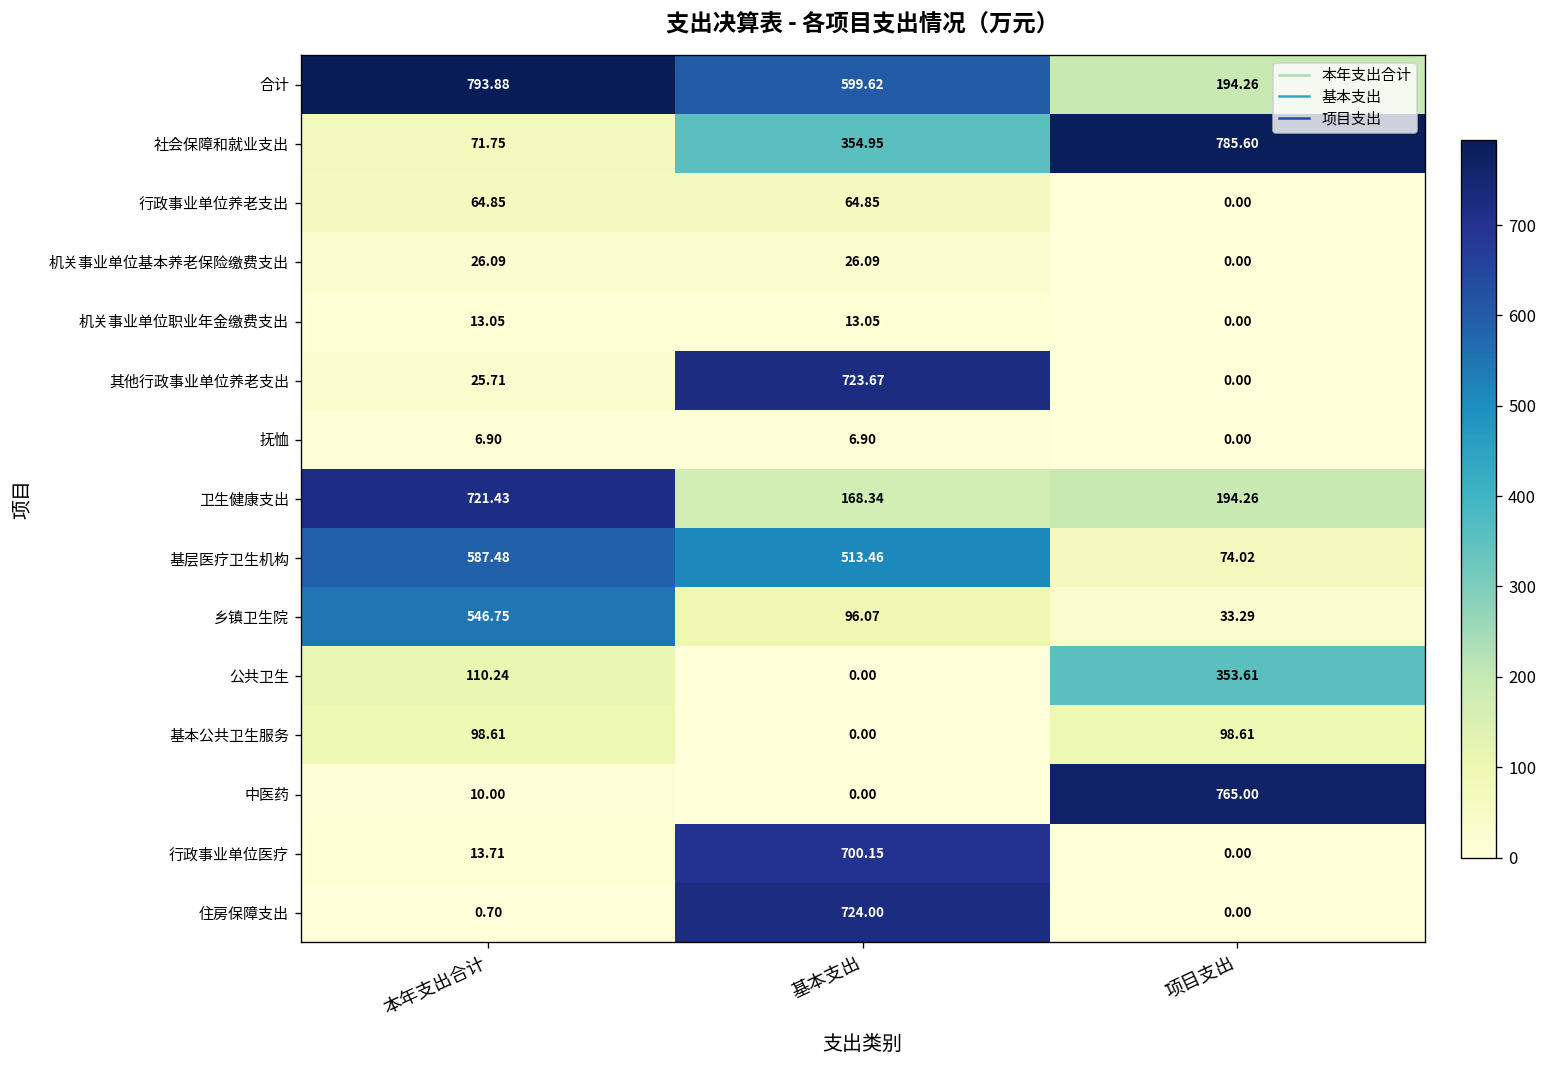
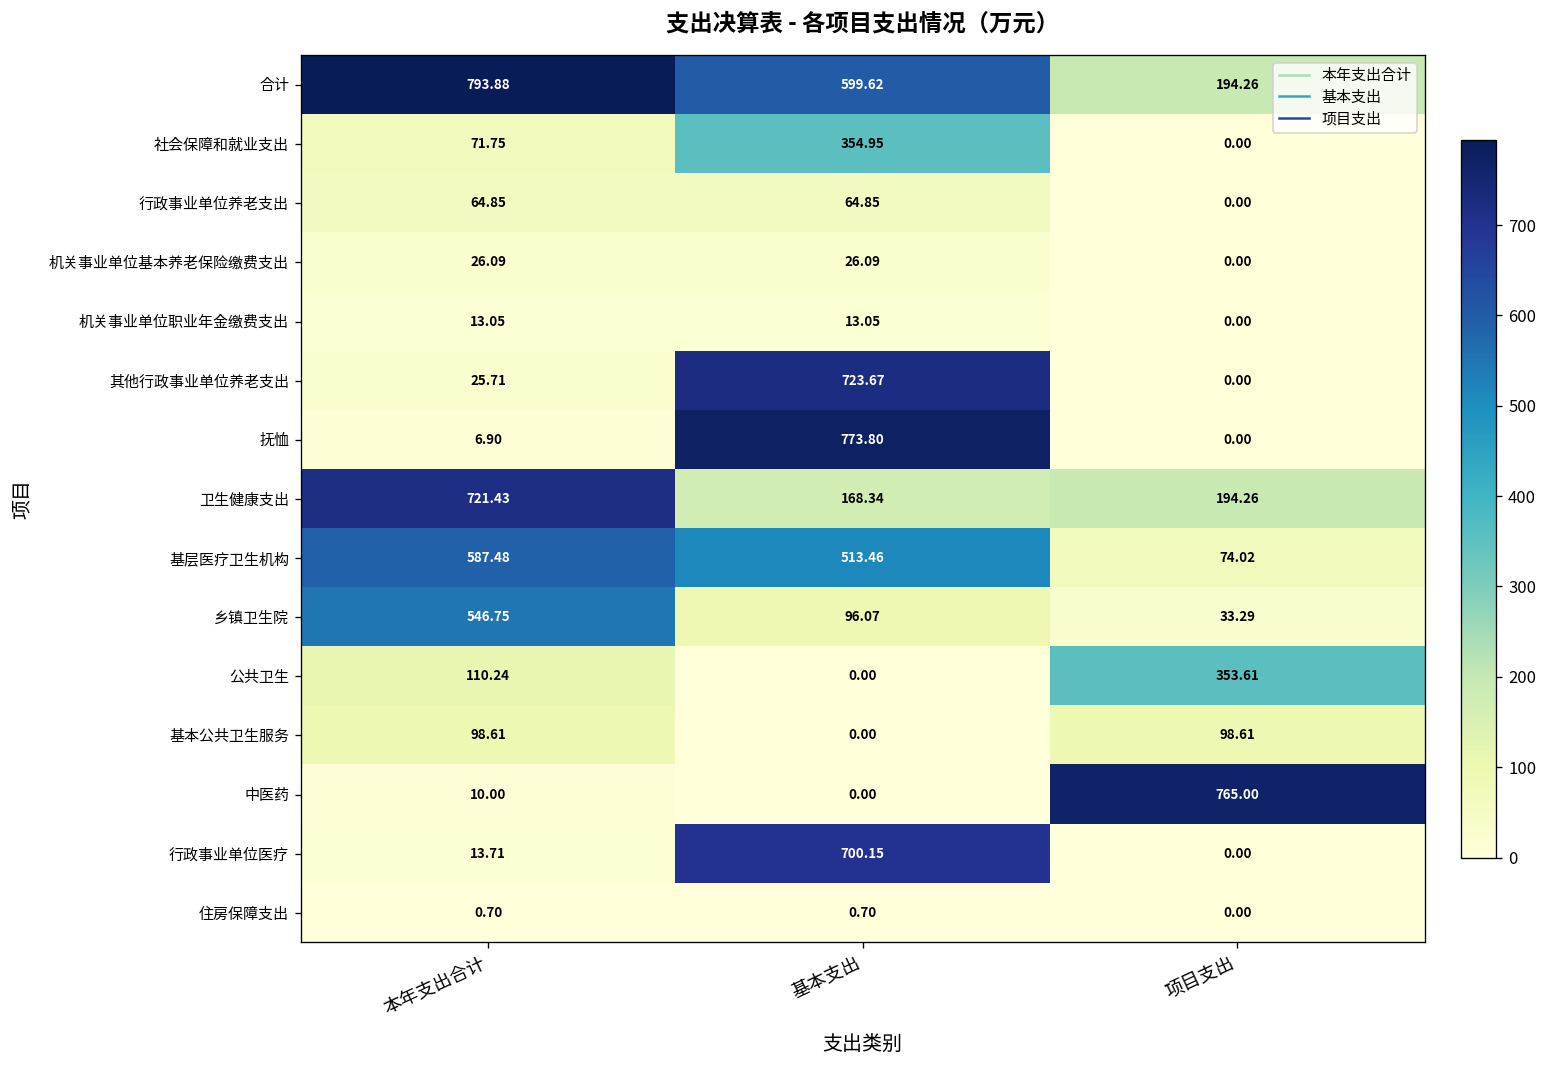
  {
    "合计": {
      "本年支出合计": 793.88,
      "基本支出": 599.62,
      "项目支出": 194.26
    },
    "社会保障和就业支出": {
      "本年支出合计": 71.75,
      "基本支出": 354.95,
-     "项目支出": 785.60
+     "项目支出": 0.00
    },
    "行政事业单位养老支出": {
      "本年支出合计": 64.85,
      "基本支出": 64.85,
      "项目支出": 0.00
    },
    "机关事业单位基本养老保险缴费支出": {
      "本年支出合计": 26.09,
      "基本支出": 26.09,
      "项目支出": 0.00
    },
    "机关事业单位职业年金缴费支出": {
      "本年支出合计": 13.05,
      "基本支出": 13.05,
      "项目支出": 0.00
    },
    "其他行政事业单位养老支出": {
      "本年支出合计": 25.71,
      "基本支出": 723.67,
      "项目支出": 0.00
    },
    "抚恤": {
      "本年支出合计": 6.90,
-     "基本支出": 6.90,
+     "基本支出": 773.80,
      "项目支出": 0.00
    },
    "卫生健康支出": {
      "本年支出合计": 721.43,
      "基本支出": 168.34,
      "项目支出": 194.26
    },
    "基层医疗卫生机构": {
      "本年支出合计": 587.48,
      "基本支出": 513.46,
      "项目支出": 74.02
    },
    "乡镇卫生院": {
      "本年支出合计": 546.75,
      "基本支出": 96.07,
      "项目支出": 33.29
    },
    "公共卫生": {
      "本年支出合计": 110.24,
      "基本支出": 0.00,
      "项目支出": 353.61
    },
    "基本公共卫生服务": {
      "本年支出合计": 98.61,
      "基本支出": 0.00,
      "项目支出": 98.61
    },
    "中医药": {
      "本年支出合计": 10.00,
      "基本支出": 0.00,
      "项目支出": 765.00
    },
    "行政事业单位医疗": {
      "本年支出合计": 13.71,
      "基本支出": 700.15,
      "项目支出": 0.00
    },
    "住房保障支出": {
      "本年支出合计": 0.70,
-     "基本支出": 724.00,
+     "基本支出": 0.70,
      "项目支出": 0.00
    }
  }
